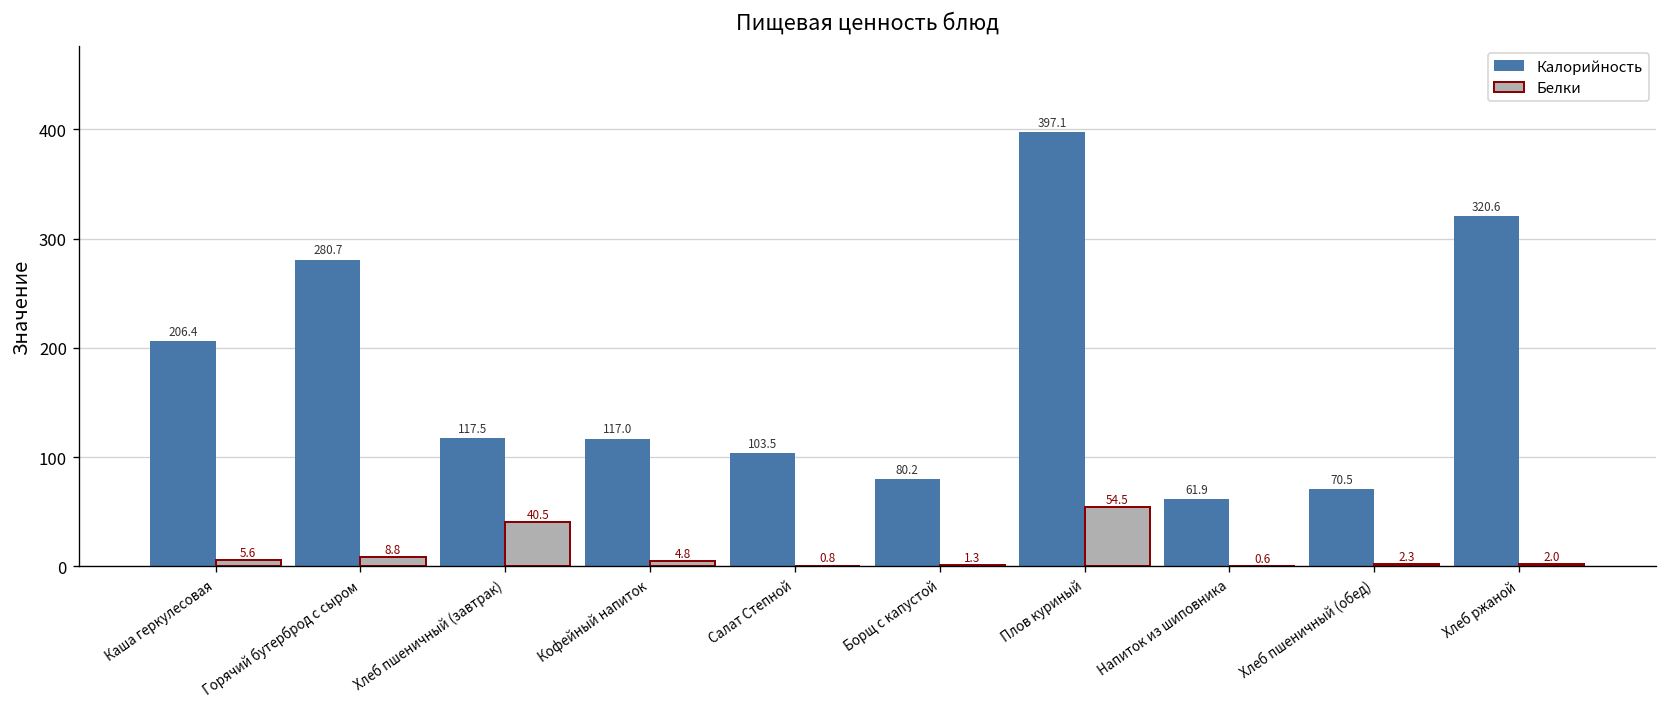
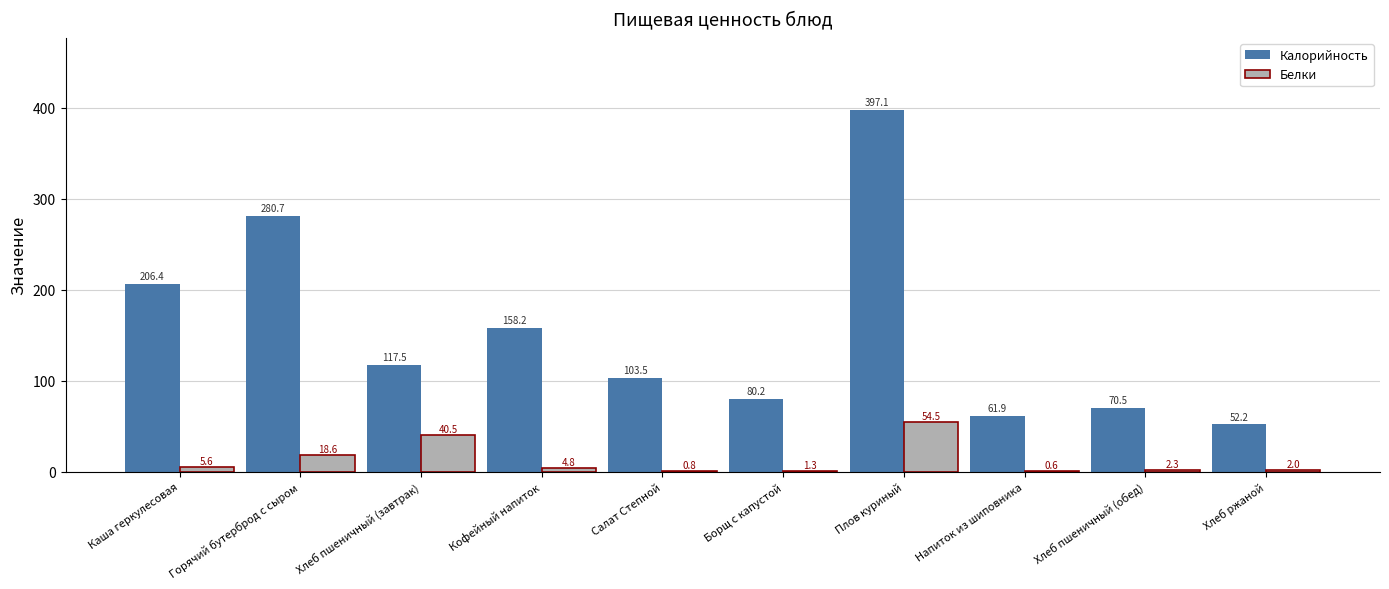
  {
    "Калорийность": {
      "Каша геркулесовая": 206.4,
      "Горячий бутерброд с сыром": 280.7,
      "Хлеб пшеничный (завтрак)": 117.5,
-     "Кофейный напиток": 117.0,
+     "Кофейный напиток": 158.2,
      "Салат Степной": 103.5,
      "Борщ с капустой": 80.2,
      "Плов куриный": 397.1,
      "Напиток из шиповника": 61.9,
      "Хлеб пшеничный (обед)": 70.5,
-     "Хлеб ржаной": 320.6
+     "Хлеб ржаной": 52.2
    },
    "Белки": {
      "Каша геркулесовая": 5.6,
-     "Горячий бутерброд с сыром": 8.8,
+     "Горячий бутерброд с сыром": 18.6,
      "Хлеб пшеничный (завтрак)": 40.5,
      "Кофейный напиток": 4.8,
      "Салат Степной": 0.8,
      "Борщ с капустой": 1.3,
      "Плов куриный": 54.5,
      "Напиток из шиповника": 0.6,
      "Хлеб пшеничный (обед)": 2.3,
      "Хлеб ржаной": 2.0
    }
  }
